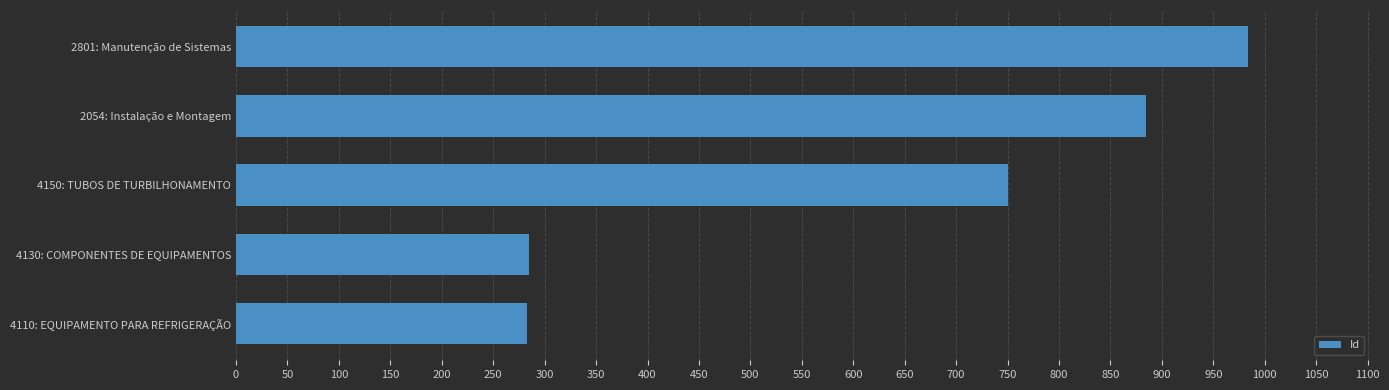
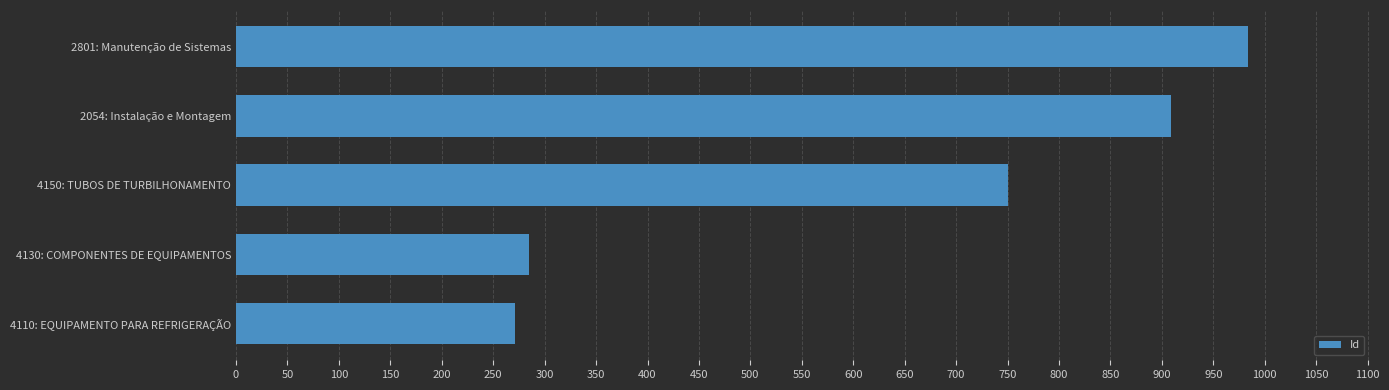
  {
    "2801: Manutenção de Sistemas": 984,
-   "2054: Instalação e Montagem": 885,
+   "2054: Instalação e Montagem": 909,
    "4150: TUBOS DE TURBILHONAMENTO": 750,
    "4130: COMPONENTES DE EQUIPAMENTOS": 285,
-   "4110: EQUIPAMENTO PARA REFRIGERAÇÃO": 283
+   "4110: EQUIPAMENTO PARA REFRIGERAÇÃO": 271
  }
